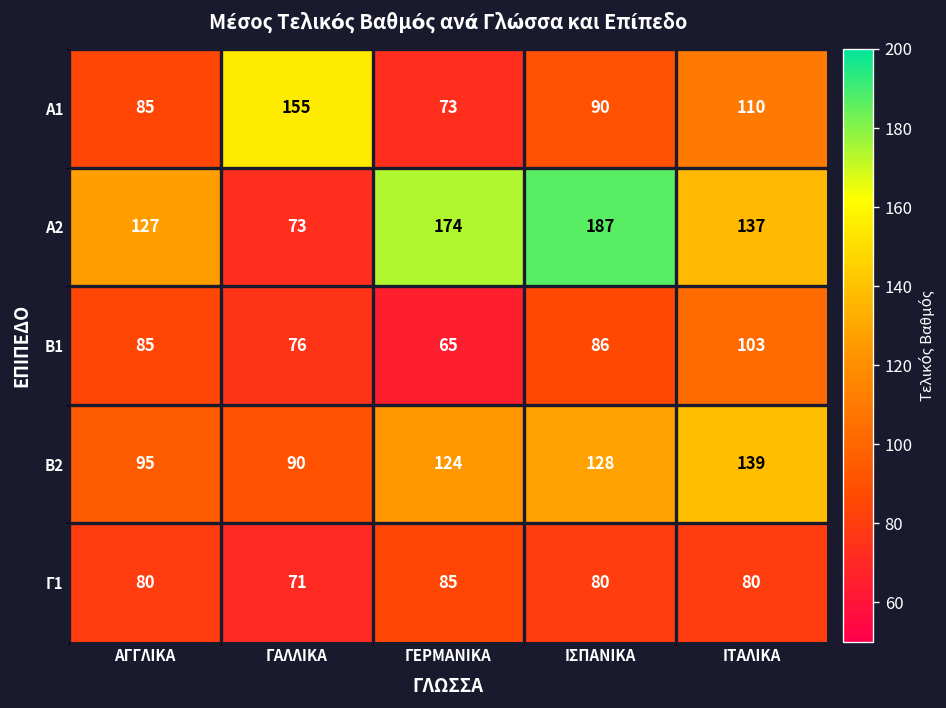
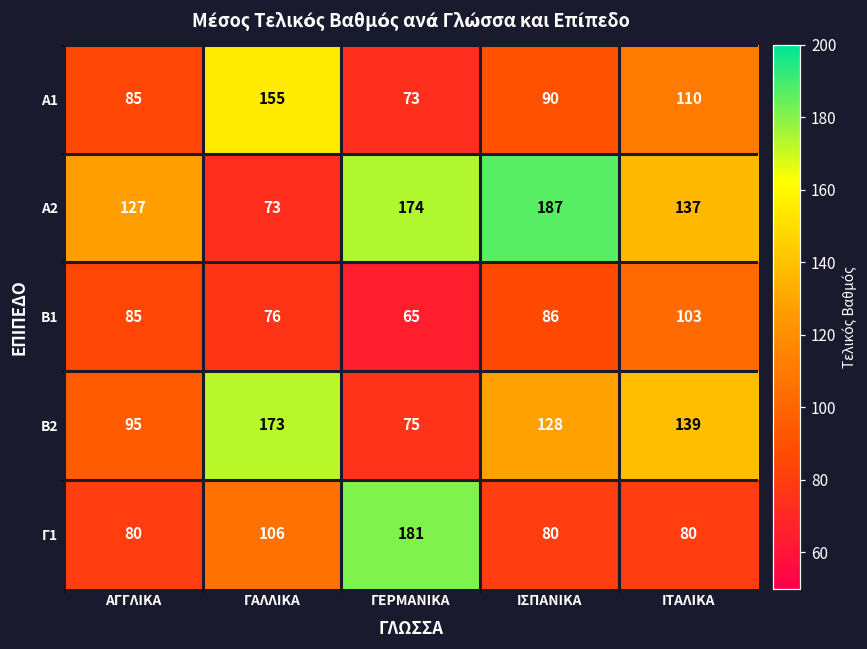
  {
    "Α1": {
      "ΑΓΓΛΙΚΑ": 85,
      "ΓΑΛΛΙΚΑ": 155,
      "ΓΕΡΜΑΝΙΚΑ": 73,
      "ΙΣΠΑΝΙΚΑ": 90,
      "ΙΤΑΛΙΚΑ": 110
    },
    "Α2": {
      "ΑΓΓΛΙΚΑ": 127,
      "ΓΑΛΛΙΚΑ": 73,
      "ΓΕΡΜΑΝΙΚΑ": 174,
      "ΙΣΠΑΝΙΚΑ": 187,
      "ΙΤΑΛΙΚΑ": 137
    },
    "Β1": {
      "ΑΓΓΛΙΚΑ": 85,
      "ΓΑΛΛΙΚΑ": 76,
      "ΓΕΡΜΑΝΙΚΑ": 65,
      "ΙΣΠΑΝΙΚΑ": 86,
      "ΙΤΑΛΙΚΑ": 103
    },
    "Β2": {
      "ΑΓΓΛΙΚΑ": 95,
-     "ΓΑΛΛΙΚΑ": 90,
-     "ΓΕΡΜΑΝΙΚΑ": 124,
+     "ΓΑΛΛΙΚΑ": 173,
+     "ΓΕΡΜΑΝΙΚΑ": 75,
      "ΙΣΠΑΝΙΚΑ": 128,
      "ΙΤΑΛΙΚΑ": 139
    },
    "Γ1": {
      "ΑΓΓΛΙΚΑ": 80,
-     "ΓΑΛΛΙΚΑ": 71,
-     "ΓΕΡΜΑΝΙΚΑ": 85,
+     "ΓΑΛΛΙΚΑ": 106,
+     "ΓΕΡΜΑΝΙΚΑ": 181,
      "ΙΣΠΑΝΙΚΑ": 80,
      "ΙΤΑΛΙΚΑ": 80
    }
  }
